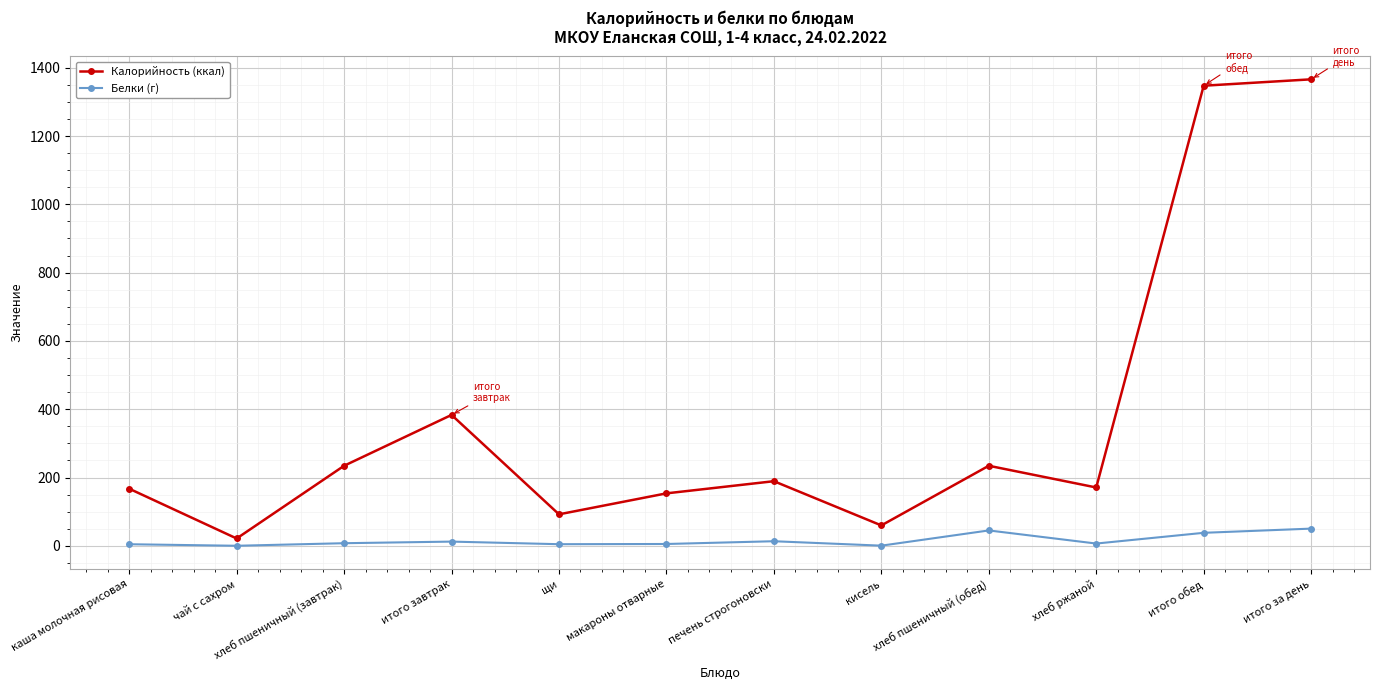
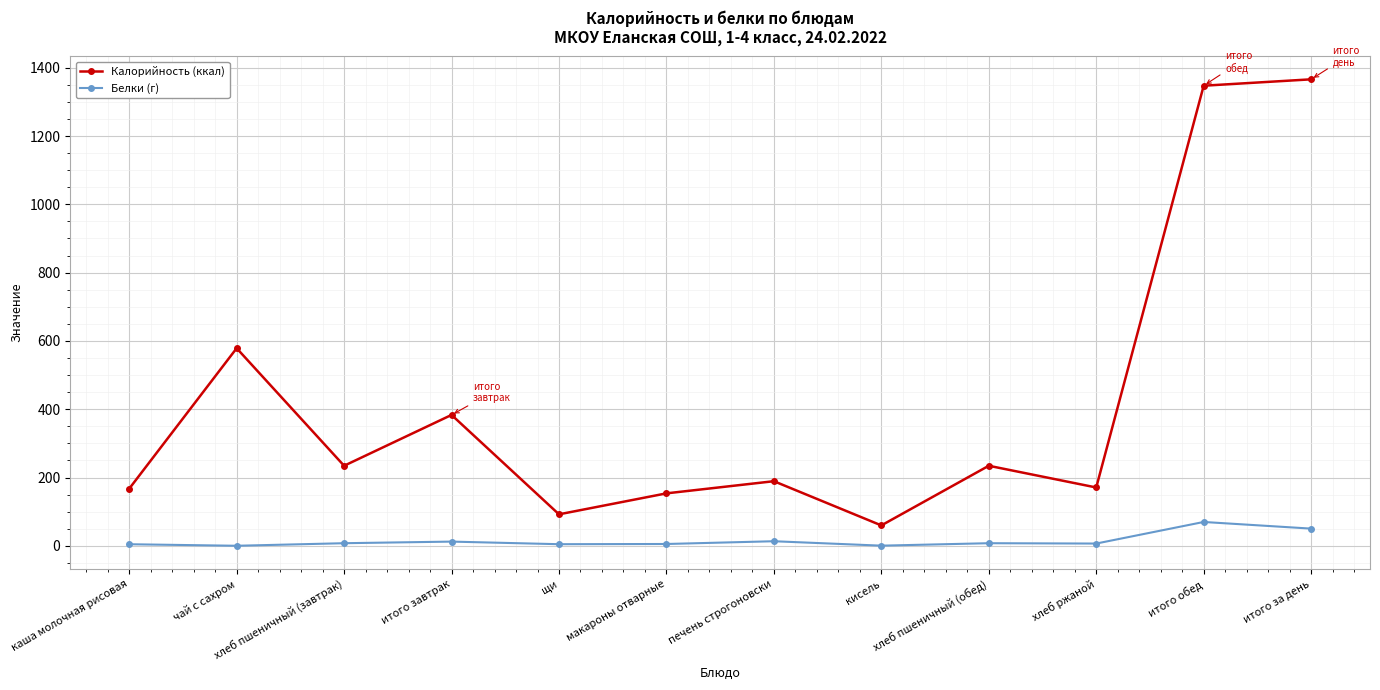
  {
    "Калорийность (ккал)": {
      "каша молочная рисовая": 170,
-     "чай с сахром": 20,
+     "чай с сахром": 580,
      "хлеб пшеничный (завтрак)": 230,
      "итого завтрак": 380,
      "щи": 90,
      "макароны отварные": 150,
      "печень строгоновски": 190,
      "кисель": 60,
      "хлеб пшеничный (обед)": 230,
      "хлеб ржаной": 170,
      "итого обед": 1350,
      "итого за день": 1370
    },
    "Белки (г)": {
      "каша молочная рисовая": 0,
      "чай с сахром": 0,
      "хлеб пшеничный (завтрак)": 10,
      "итого завтрак": 10,
      "щи": 0,
      "макароны отварные": 10,
      "печень строгоновски": 10,
      "кисель": 0,
-     "хлеб пшеничный (обед)": 50,
+     "хлеб пшеничный (обед)": 10,
      "хлеб ржаной": 10,
-     "итого обед": 40,
+     "итого обед": 70,
      "итого за день": 50
    }
  }
